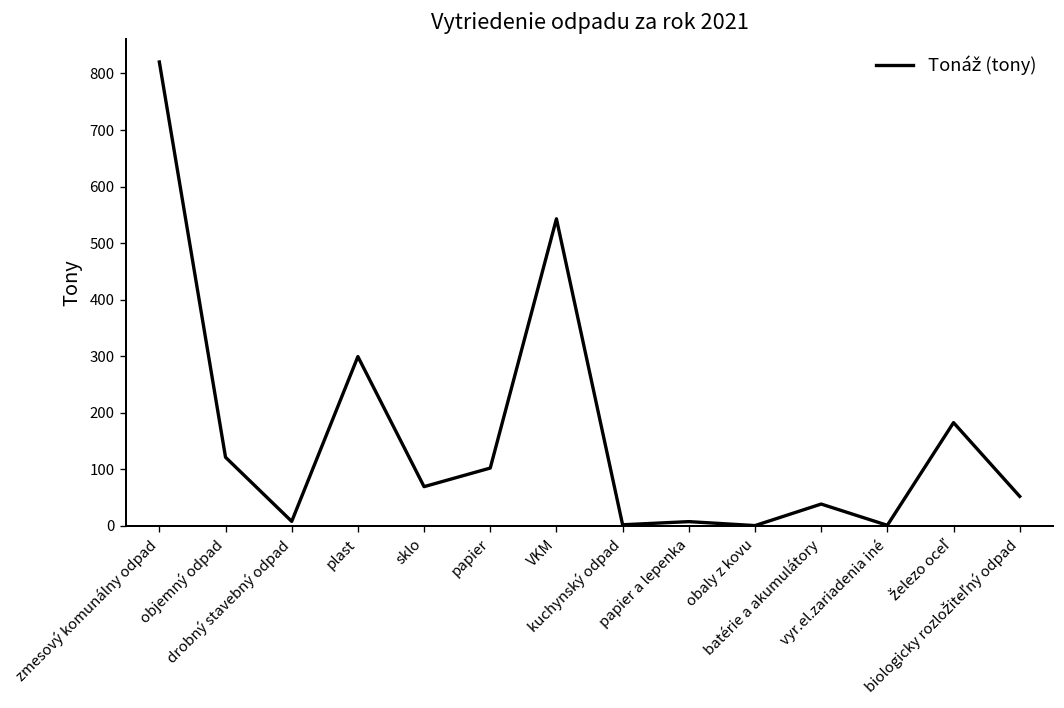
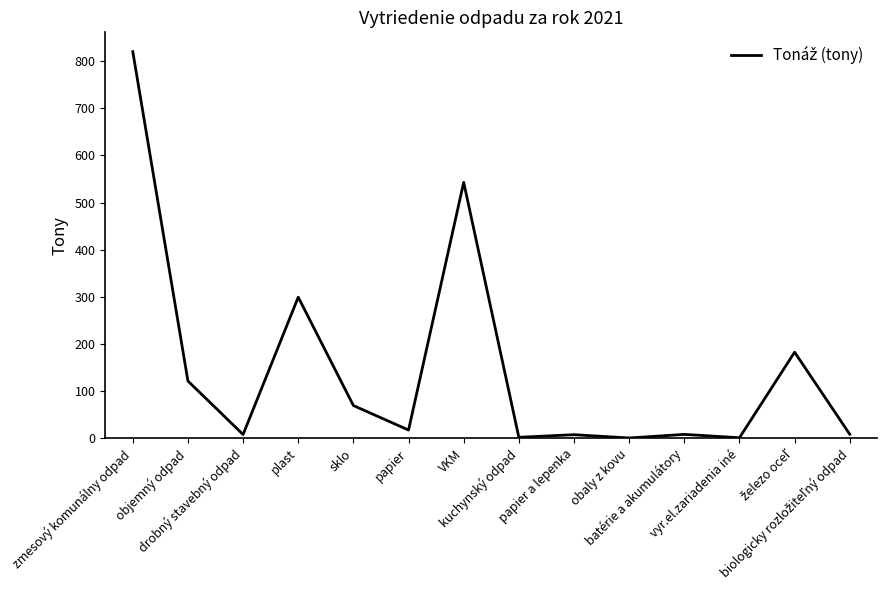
  {
    "zmesový komunálny odpad": 820,
    "objemný odpad": 120,
    "drobný stavebný odpad": 10,
    "plast": 300,
    "sklo": 70,
-   "papier": 100,
+   "papier": 20,
    "VKM": 540,
    "kuchynský odpad": 0,
    "papier a lepenka": 10,
    "obaly z kovu": 0,
-   "batérie a akumulátory": 40,
+   "batérie a akumulátory": 10,
    "vyr.el.zariadenia iné": 0,
    "železo oceľ": 180,
-   "biologicky rozložiteľný odpad": 50
+   "biologicky rozložiteľný odpad": 10
  }
